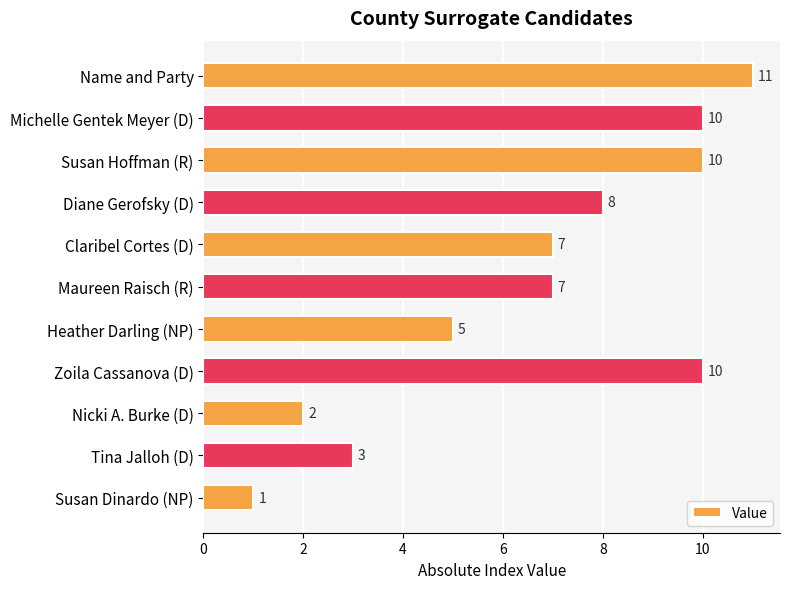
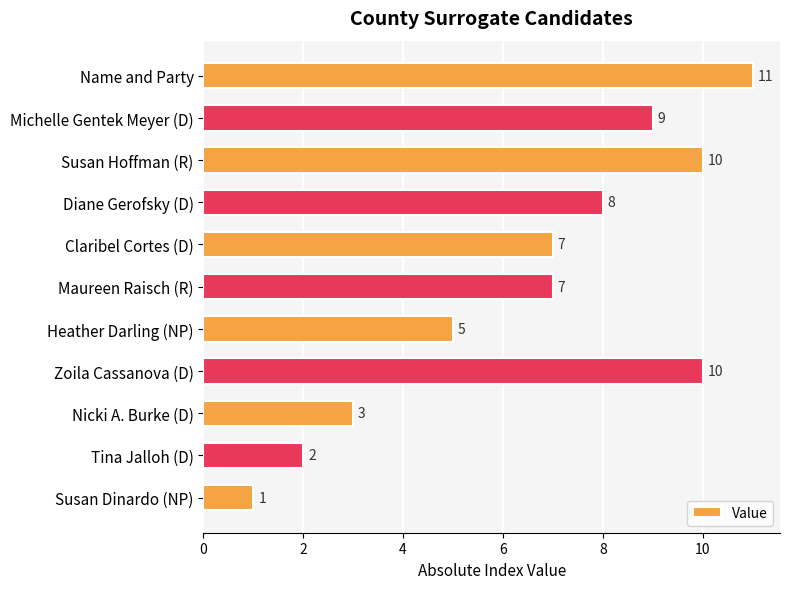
  {
    "Name and Party": 11,
-   "Michelle Gentek Meyer (D)": 10,
+   "Michelle Gentek Meyer (D)": 9,
    "Susan Hoffman (R)": 10,
    "Diane Gerofsky (D)": 8,
    "Claribel Cortes (D)": 7,
    "Maureen Raisch (R)": 7,
    "Heather Darling (NP)": 5,
    "Zoila Cassanova (D)": 10,
-   "Nicki A. Burke (D)": 2,
-   "Tina Jalloh (D)": 3,
+   "Nicki A. Burke (D)": 3,
+   "Tina Jalloh (D)": 2,
    "Susan Dinardo (NP)": 1
  }
